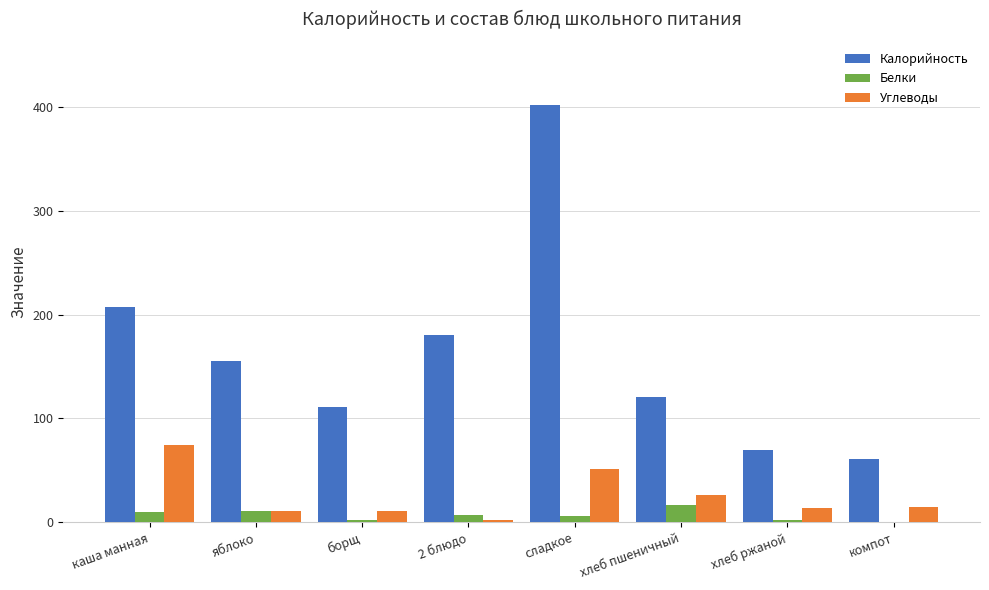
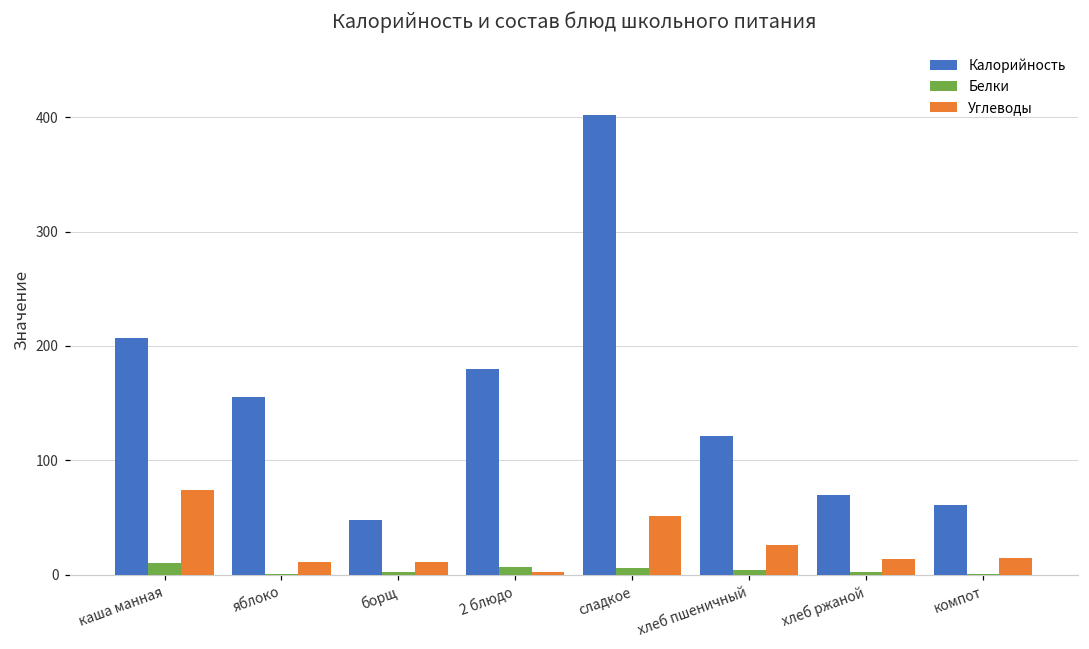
  {
    "Калорийность": {
      "каша манная": 207,
      "яблоко": 155,
-     "борщ": 111,
+     "борщ": 48,
      "2 блюдо": 180,
      "сладкое": 402,
      "хлеб пшеничный": 121,
      "хлеб ржаной": 70,
      "компот": 61
    },
    "Белки": {
      "каша манная": 10,
-     "яблоко": 11,
+     "яблоко": 1,
      "2 блюдо": 7,
      "сладкое": 6,
-     "хлеб пшеничный": 17
+     "хлеб пшеничный": 4
    },
    "Углеводы": {
      "каша манная": 74,
      "яблоко": 11,
      "борщ": 11,
      "сладкое": 51,
      "хлеб пшеничный": 26,
      "хлеб ржаной": 14,
      "компот": 15
    }
  }
